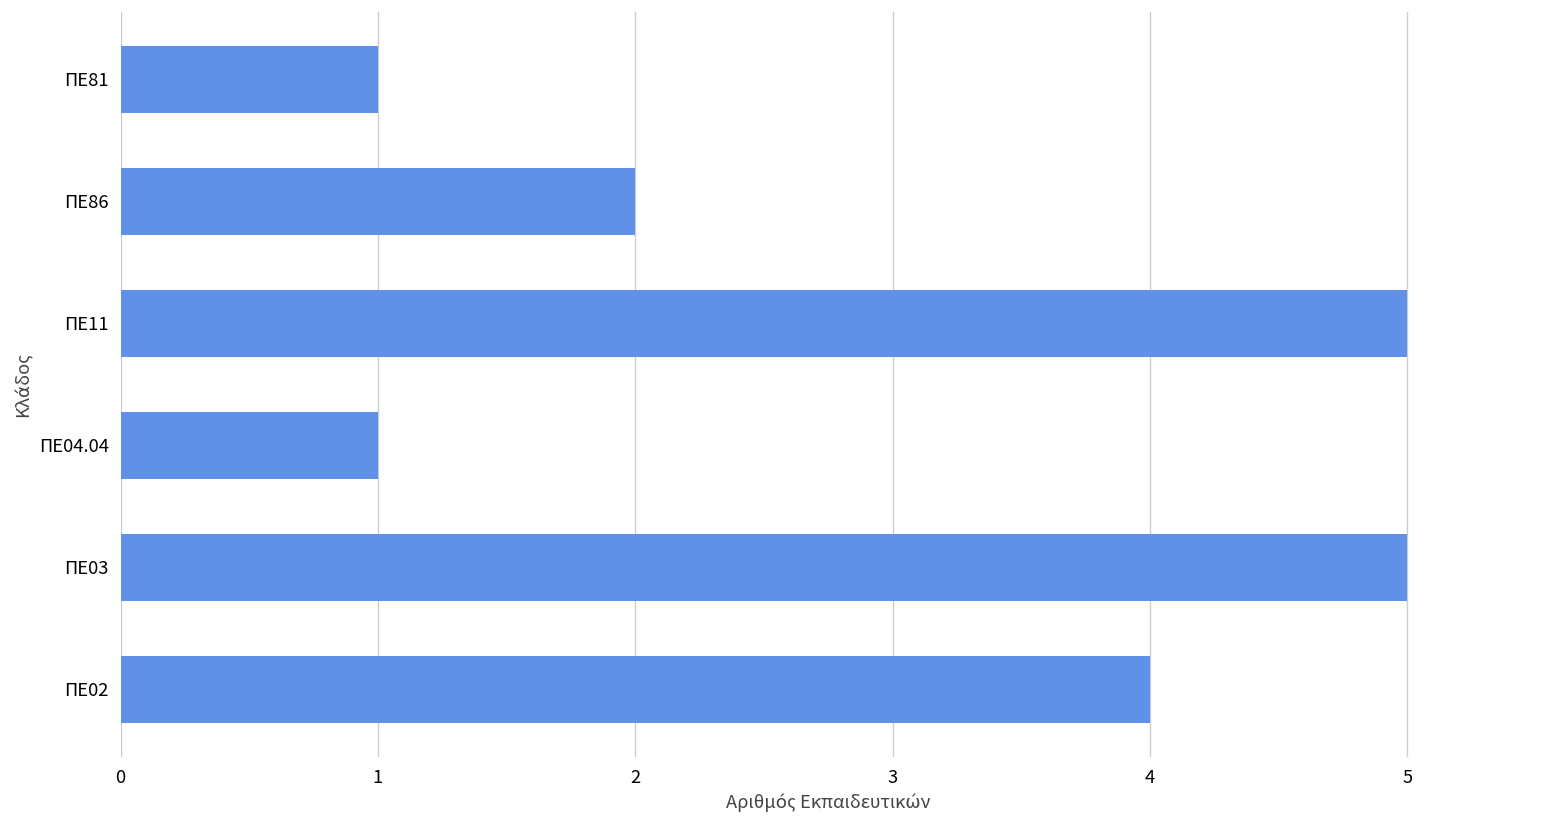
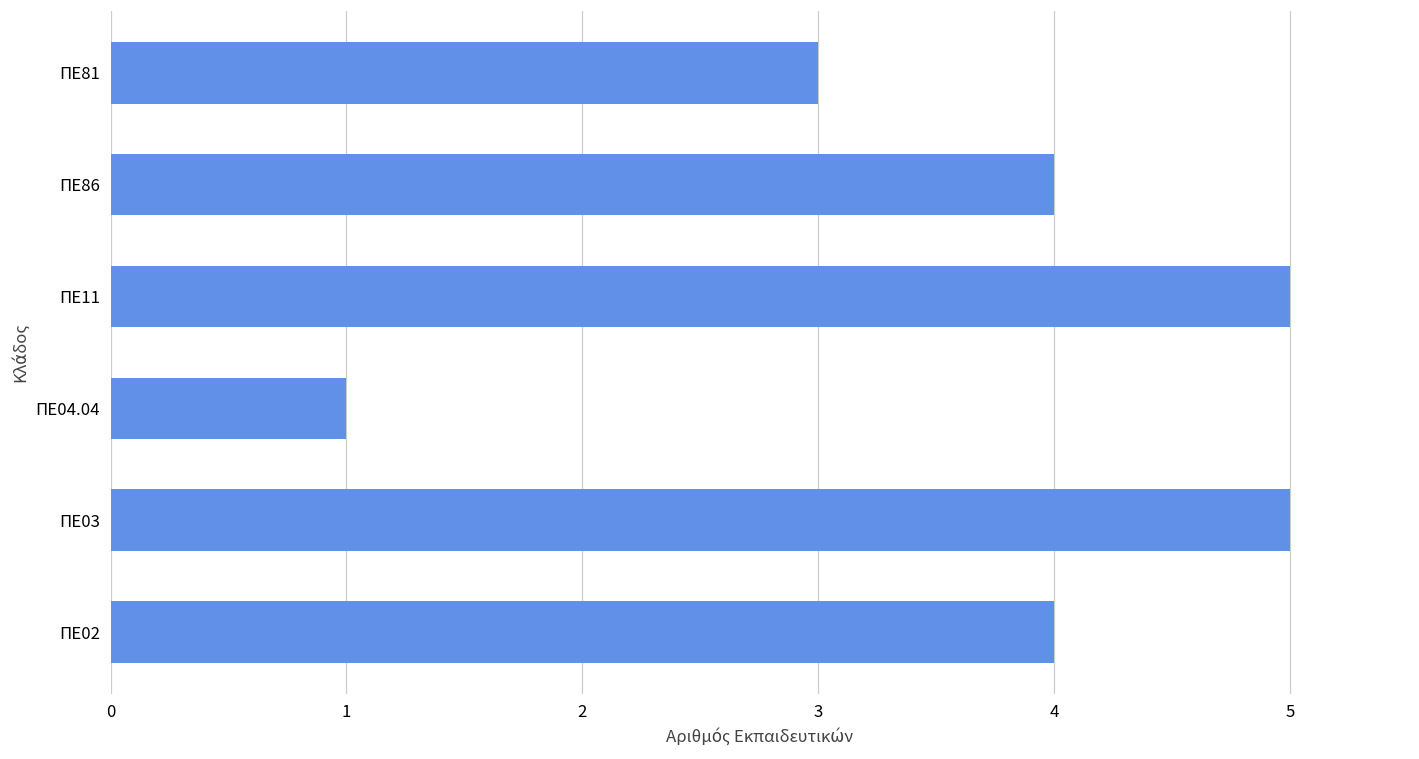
  {
-   "ΠΕ81": 1,
-   "ΠΕ86": 2,
+   "ΠΕ81": 3,
+   "ΠΕ86": 4,
    "ΠΕ11": 5,
    "ΠΕ04.04": 1,
    "ΠΕ03": 5,
    "ΠΕ02": 4
  }
